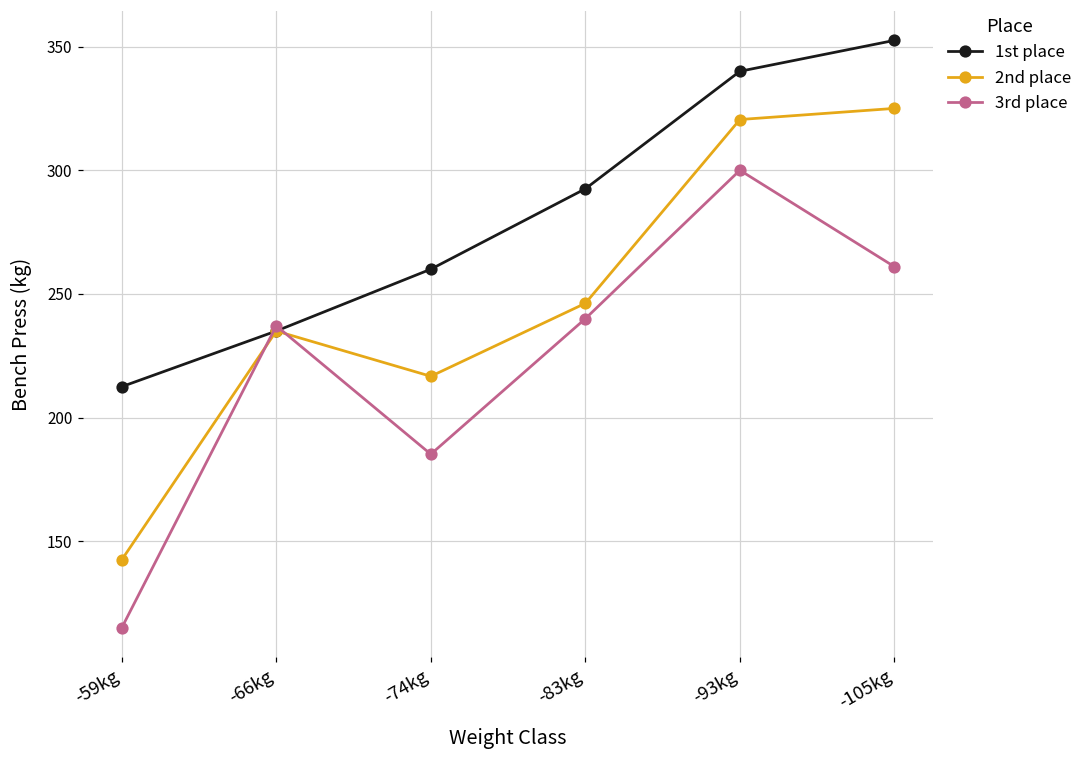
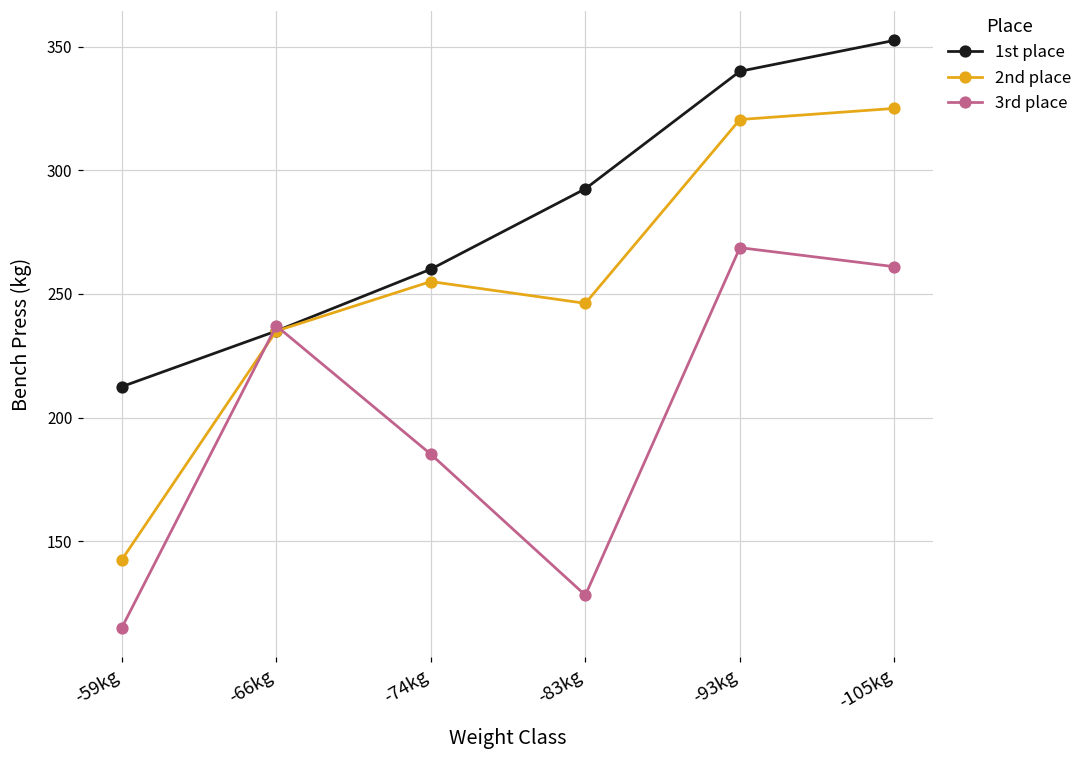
  {
    "1st place": {
      "-59kg": 213,
      "-74kg": 260,
      "-83kg": 293,
      "-93kg": 340,
      "-105kg": 353
    },
    "2nd place": {
      "-59kg": 143,
-     "-74kg": 217,
+     "-74kg": 255,
      "-83kg": 246,
      "-93kg": 321,
      "-105kg": 325
    },
    "3rd place": {
      "-59kg": 115,
      "-66kg": 237,
      "-74kg": 185,
-     "-83kg": 240,
-     "-93kg": 300,
+     "-83kg": 128,
+     "-93kg": 269,
      "-105kg": 261
    }
  }
